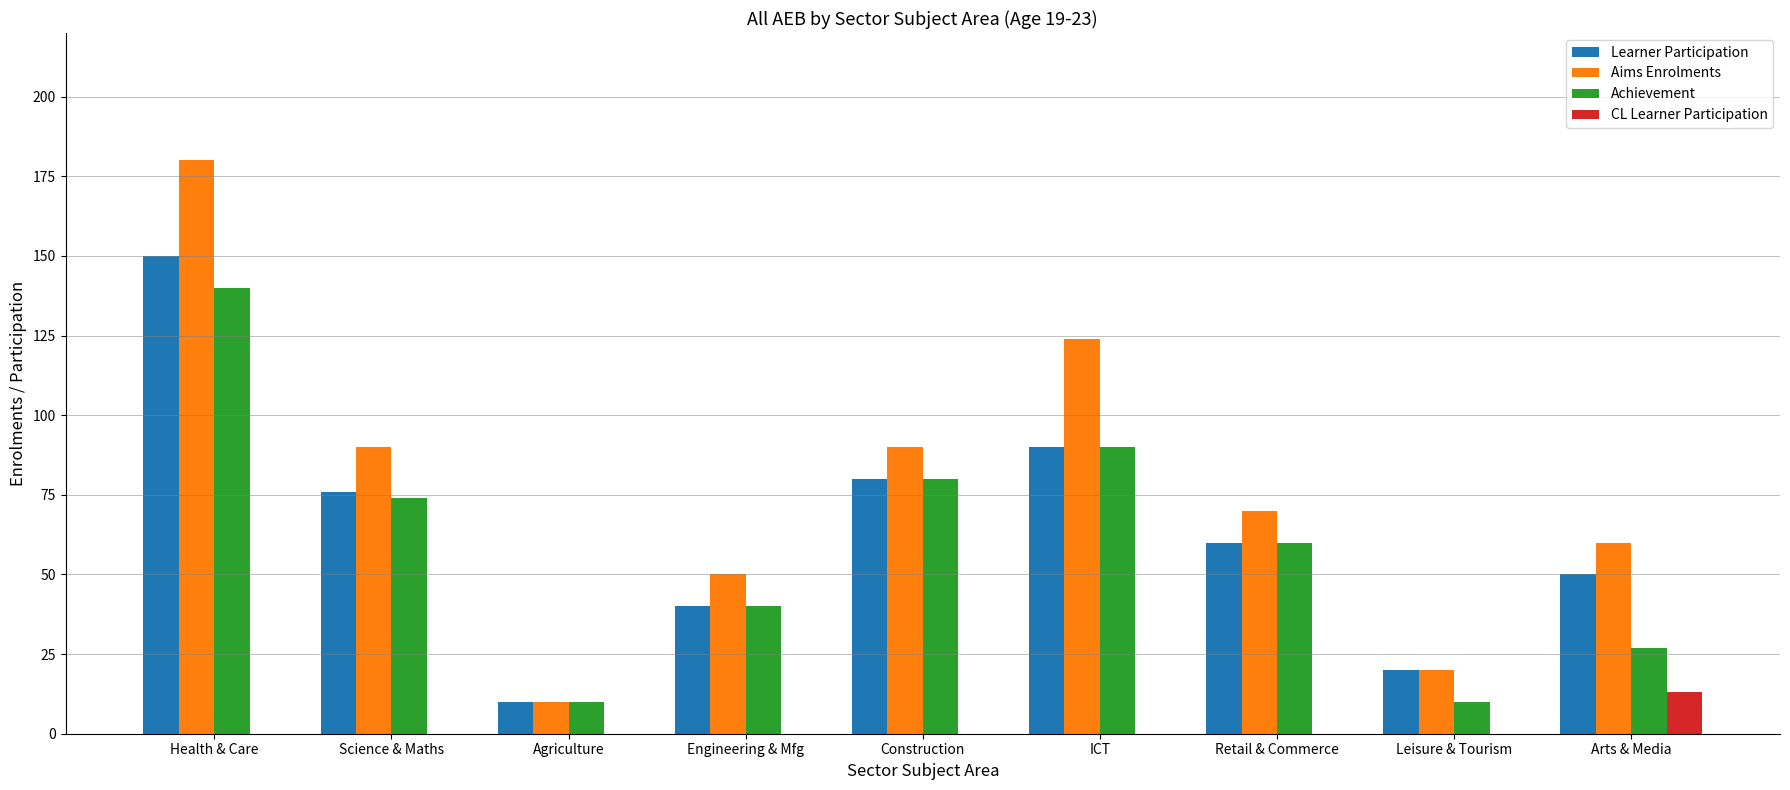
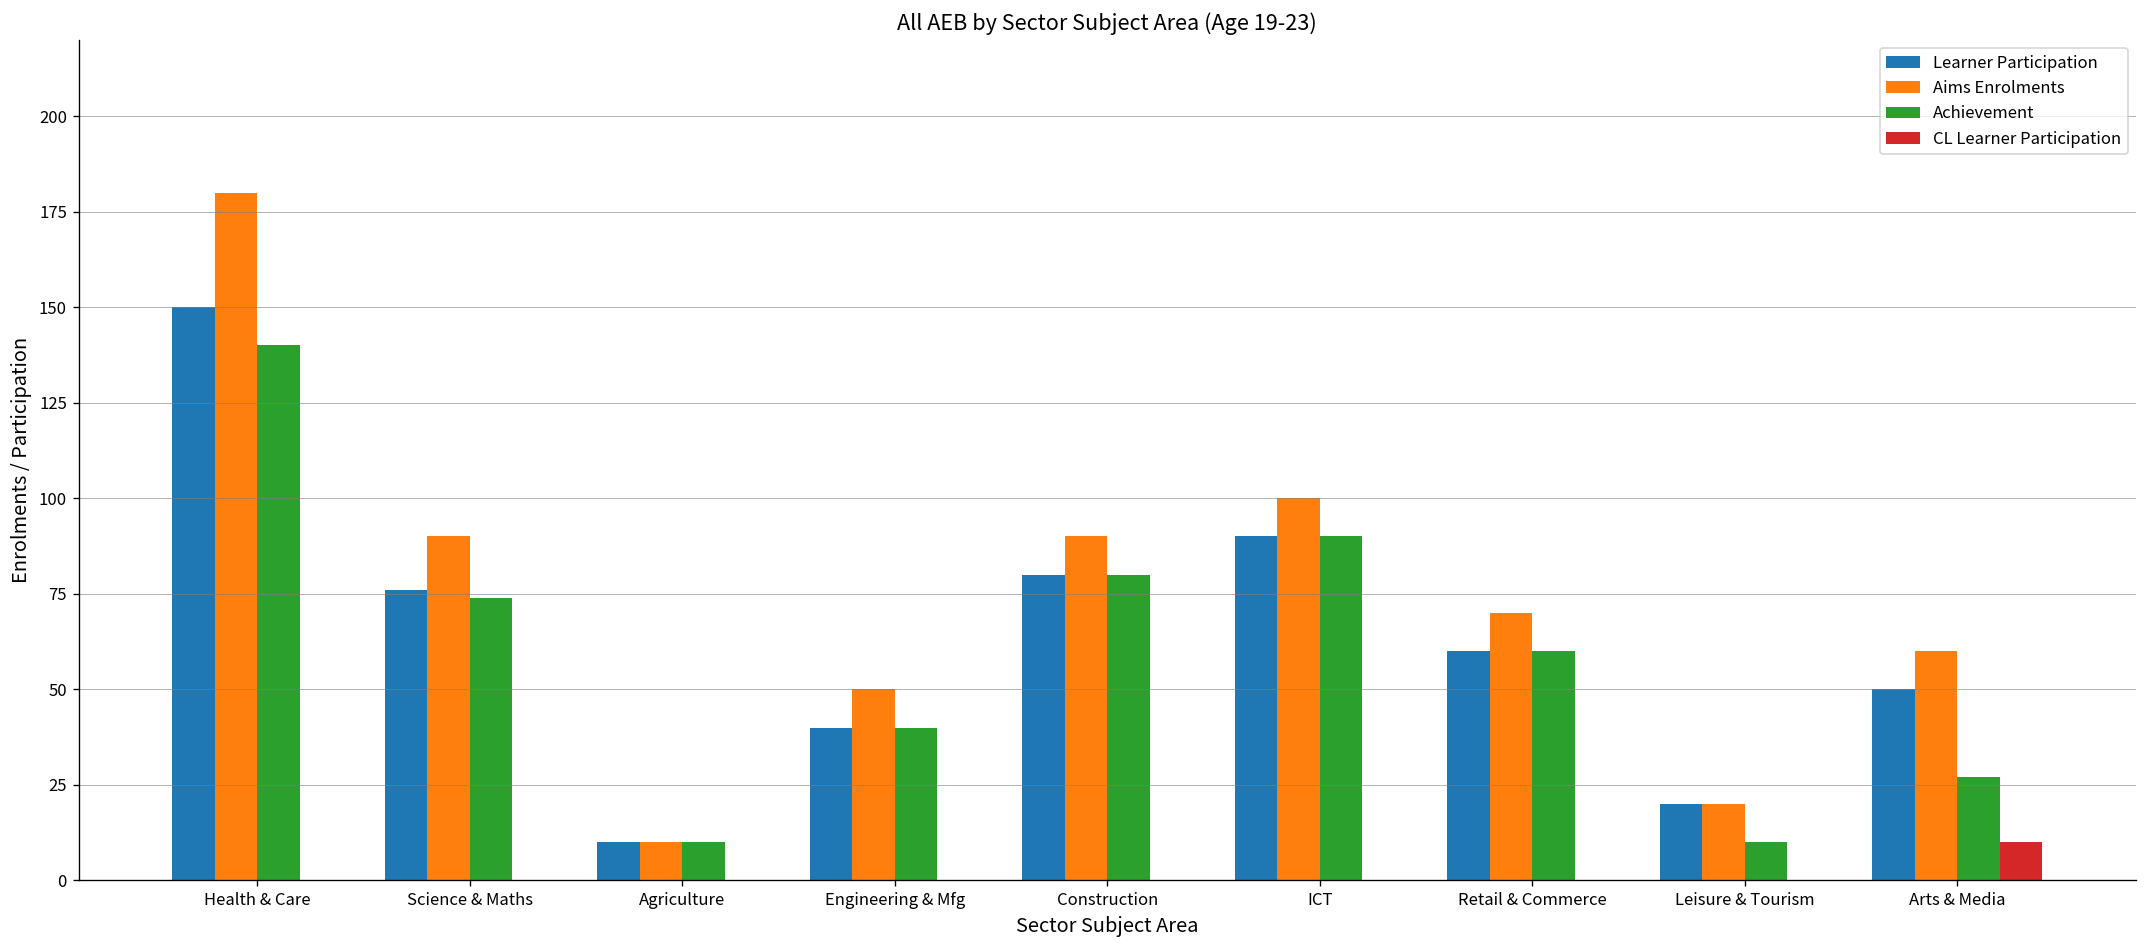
  {
    "Learner Participation": {
      "Health & Care": 150,
      "Science & Maths": 76,
      "Agriculture": 10,
      "Engineering & Mfg": 40,
      "Construction": 80,
      "ICT": 90,
      "Retail & Commerce": 60,
      "Leisure & Tourism": 20,
      "Arts & Media": 50
    },
    "Aims Enrolments": {
      "Health & Care": 180,
      "Science & Maths": 90,
      "Agriculture": 10,
      "Engineering & Mfg": 50,
      "Construction": 90,
-     "ICT": 124,
+     "ICT": 100,
      "Retail & Commerce": 70,
      "Leisure & Tourism": 20,
      "Arts & Media": 60
    },
    "Achievement": {
      "Health & Care": 140,
      "Science & Maths": 74,
      "Agriculture": 10,
      "Engineering & Mfg": 40,
      "Construction": 80,
      "ICT": 90,
      "Retail & Commerce": 60,
      "Leisure & Tourism": 10,
      "Arts & Media": 27
    },
    "CL Learner Participation": {
      "Health & Care": 0,
      "Science & Maths": 0,
      "Agriculture": 0,
      "Engineering & Mfg": 0,
      "Construction": 0,
      "ICT": 0,
      "Retail & Commerce": 0,
      "Leisure & Tourism": 0,
-     "Arts & Media": 13
+     "Arts & Media": 10
    }
  }
